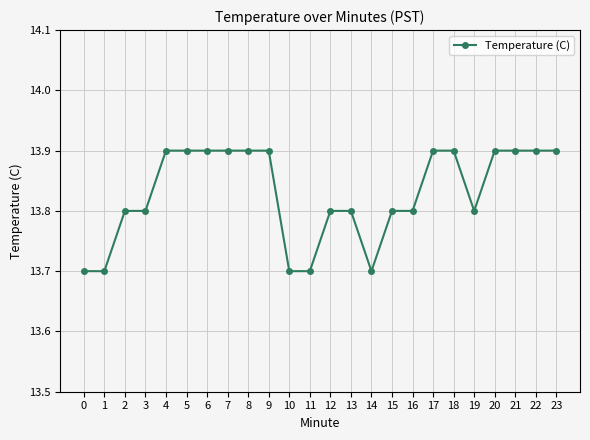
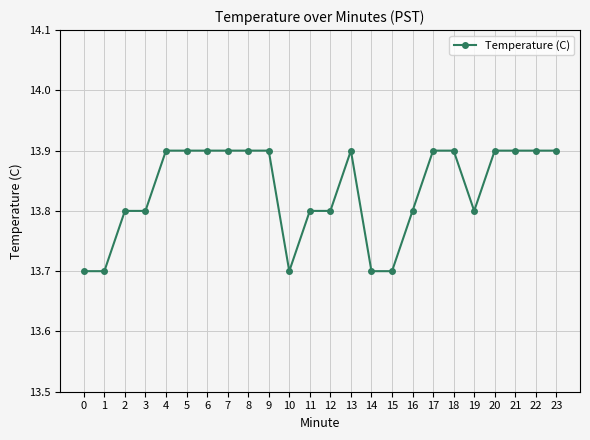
  {
    "0": 13.7,
    "1": 13.7,
    "2": 13.8,
    "3": 13.8,
    "4": 13.9,
    "5": 13.9,
    "6": 13.9,
    "7": 13.9,
    "8": 13.9,
    "9": 13.9,
    "10": 13.7,
-   "11": 13.7,
+   "11": 13.8,
    "12": 13.8,
-   "13": 13.8,
+   "13": 13.9,
    "14": 13.7,
-   "15": 13.8,
+   "15": 13.7,
    "16": 13.8,
    "17": 13.9,
    "18": 13.9,
    "19": 13.8,
    "20": 13.9,
    "21": 13.9,
    "22": 13.9,
    "23": 13.9
  }
